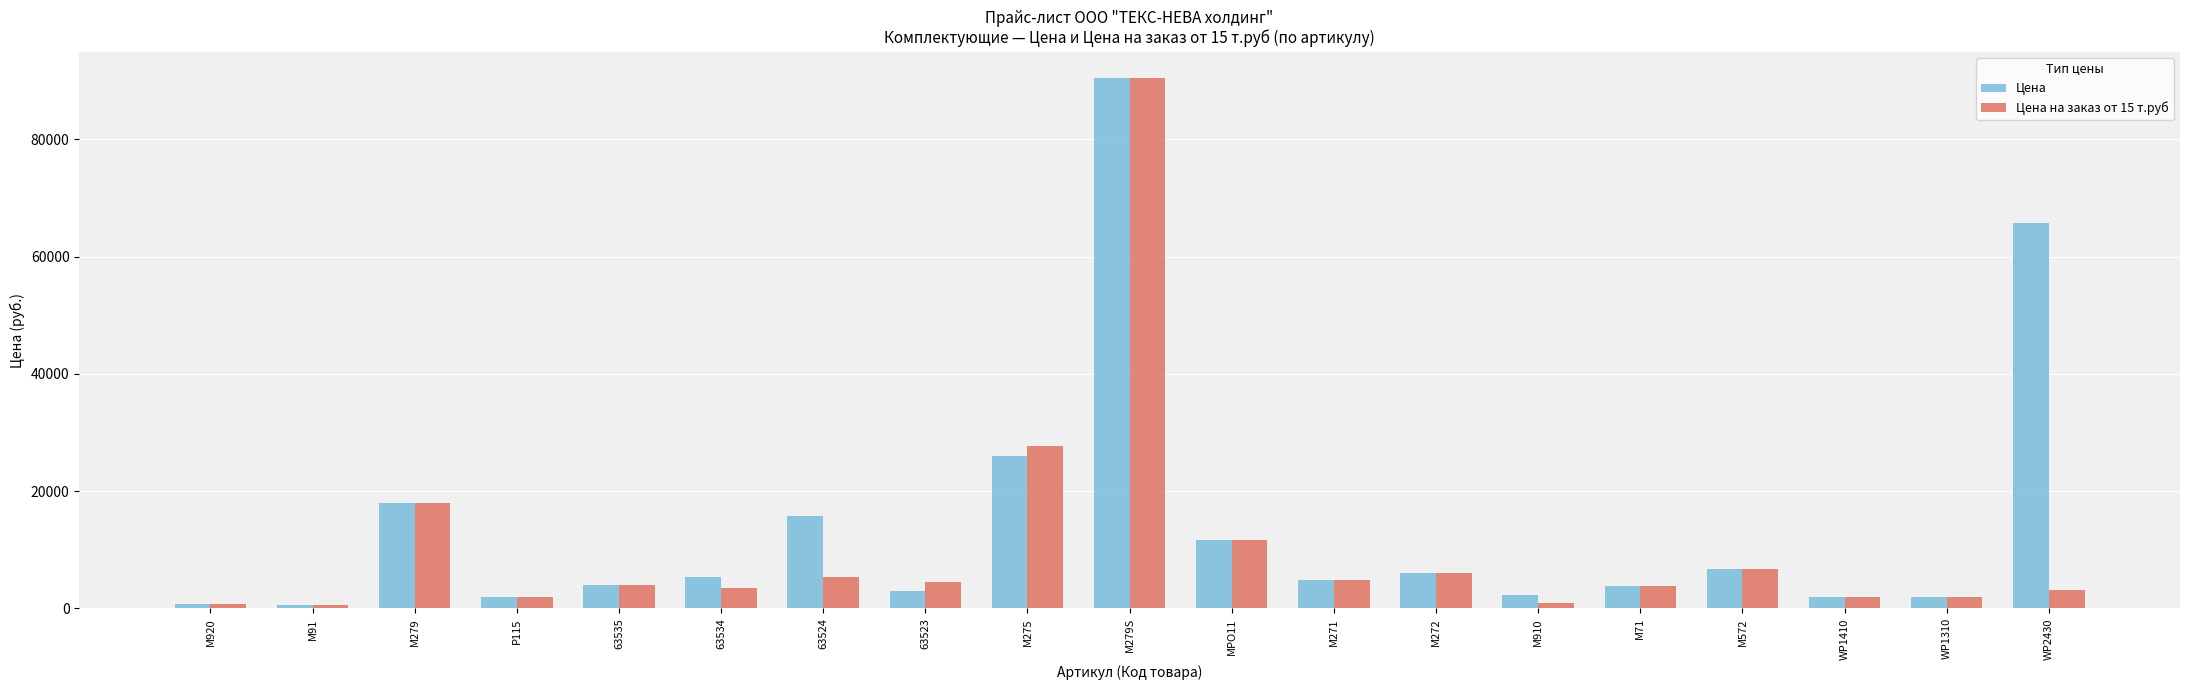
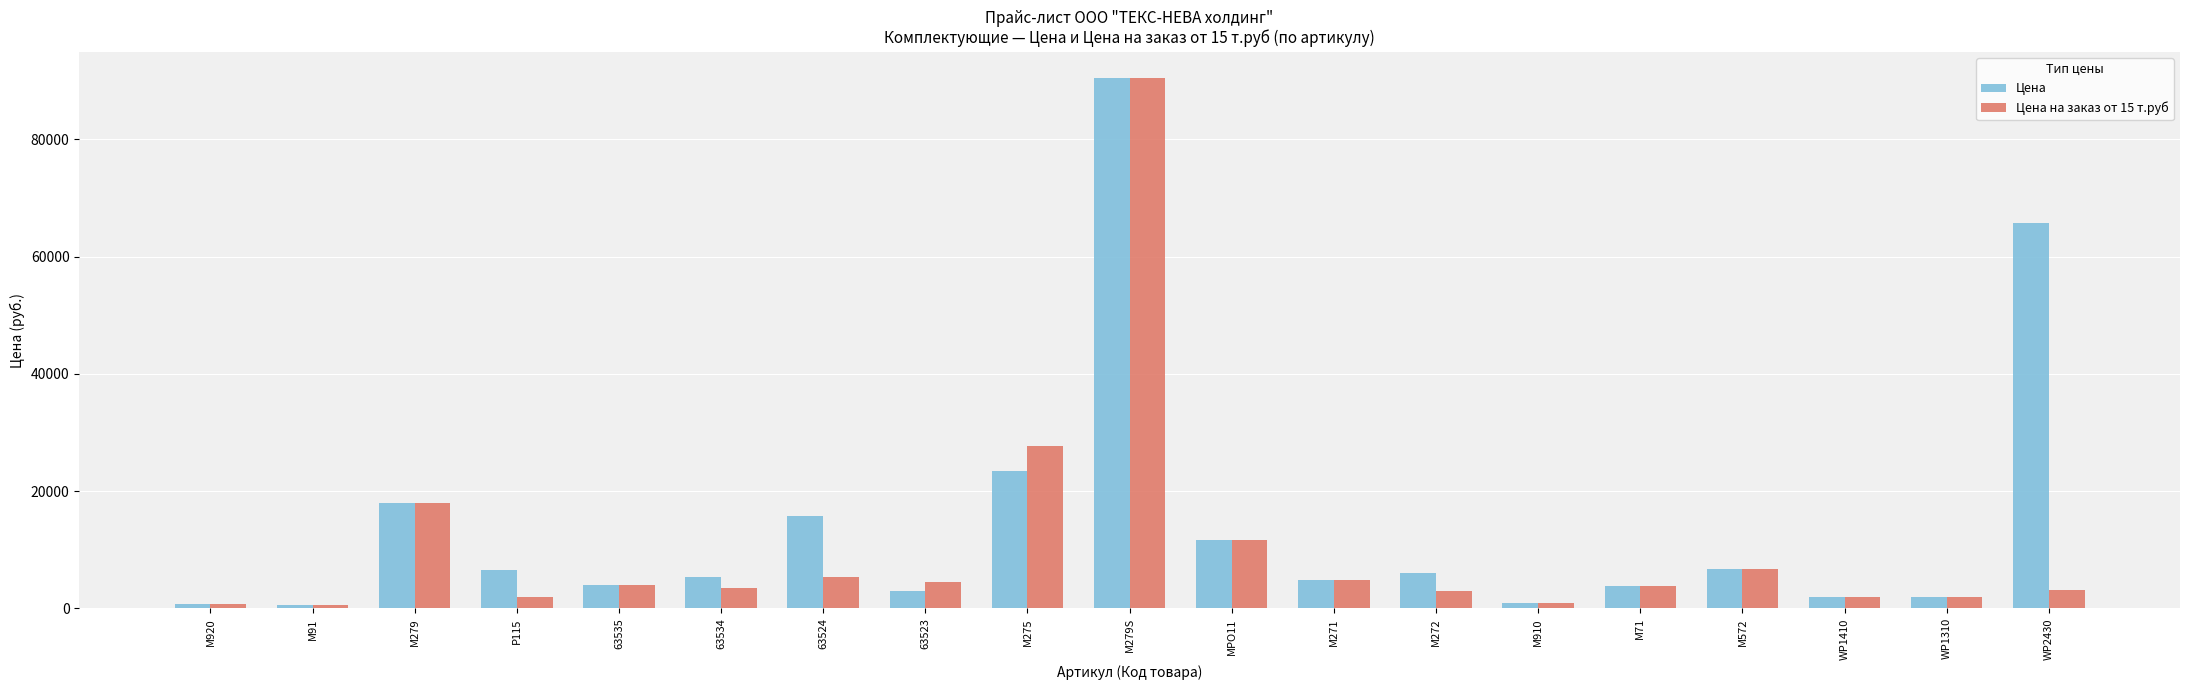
  {
    "Цена": {
      "M920": 1000,
      "M91": 1000,
      "M279": 18000,
-     "P115": 2000,
+     "P115": 7000,
      "63535": 4000,
      "63534": 5000,
      "63524": 16000,
      "63523": 3000,
-     "M275": 26000,
+     "M275": 23000,
      "M279S": 90000,
      "MPO11": 12000,
      "M271": 5000,
      "M272": 6000,
-     "M910": 2000,
+     "M910": 1000,
      "M71": 4000,
      "M572": 7000,
      "WP1410": 2000,
      "WP1310": 2000,
      "WP2430": 66000
    },
    "Цена на заказ от 15 т.руб": {
      "M920": 1000,
      "M91": 1000,
      "M279": 18000,
      "P115": 2000,
      "63535": 4000,
      "63534": 4000,
      "63524": 5000,
      "63523": 4000,
      "M275": 28000,
      "M279S": 90000,
      "MPO11": 12000,
      "M271": 5000,
-     "M272": 6000,
+     "M272": 3000,
      "M910": 1000,
      "M71": 4000,
      "M572": 7000,
      "WP1410": 2000,
      "WP1310": 2000,
      "WP2430": 3000
    }
  }
